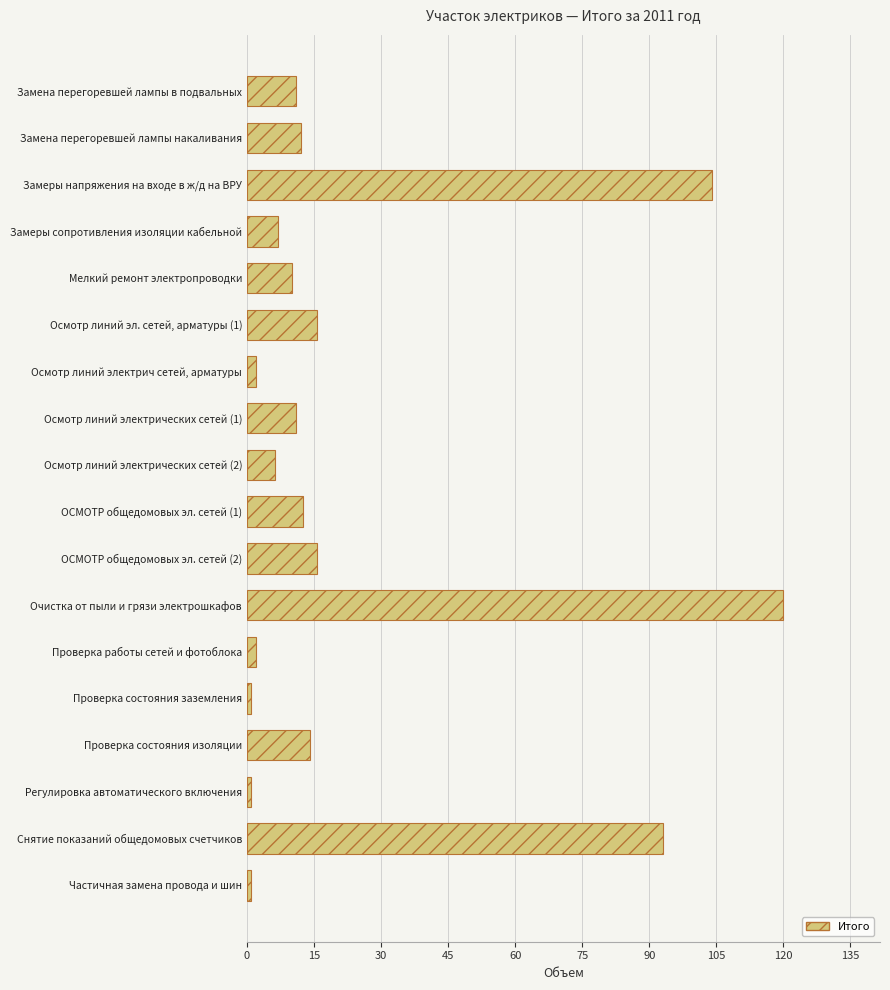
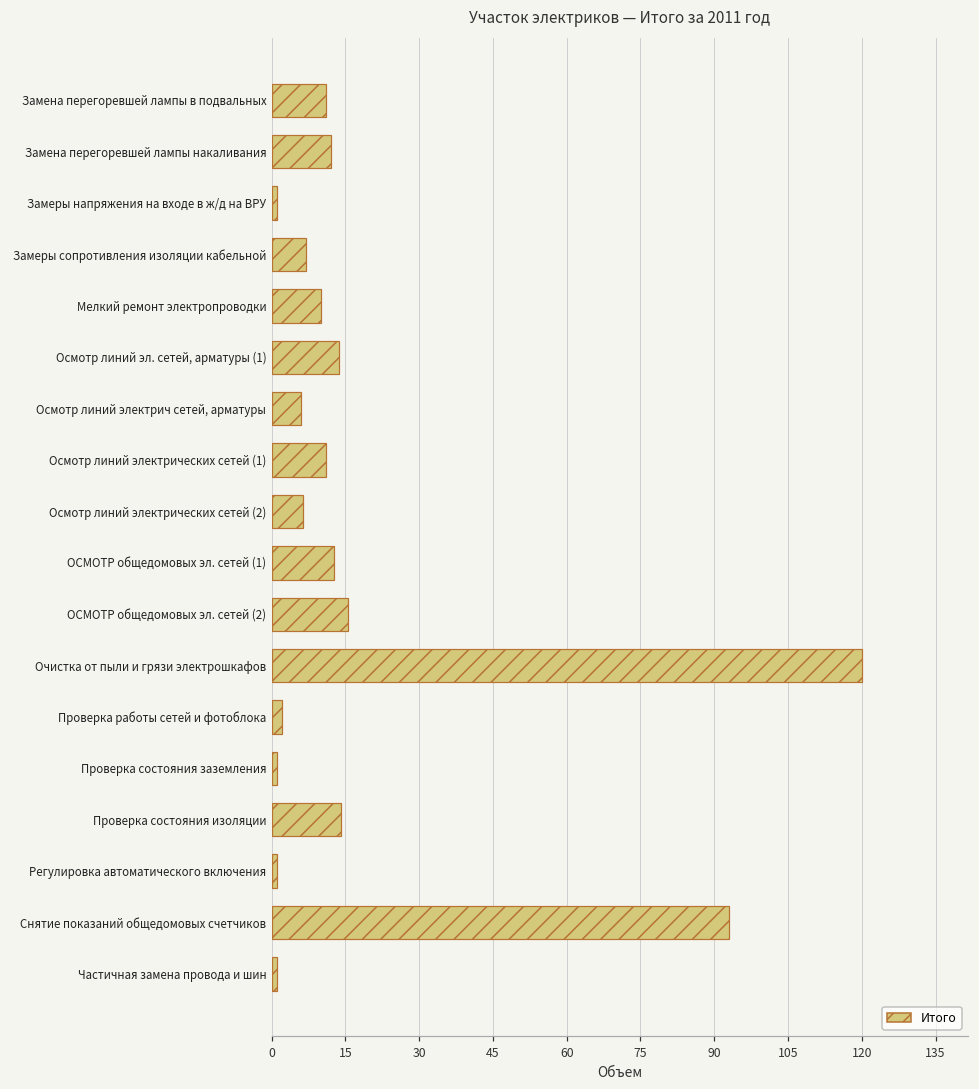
  {
    "Замена перегоревшей лампы в подвальных": 11,
    "Замена перегоревшей лампы накаливания": 12,
-   "Замеры напряжения на входе в ж/д на ВРУ": 104,
+   "Замеры напряжения на входе в ж/д на ВРУ": 1,
    "Замеры сопротивления изоляции кабельной": 7,
    "Мелкий ремонт электропроводки": 10,
-   "Осмотр линий эл. сетей, арматуры (1)": 16,
-   "Осмотр линий электрич сетей, арматуры": 2,
+   "Осмотр линий эл. сетей, арматуры (1)": 14,
+   "Осмотр линий электрич сетей, арматуры": 6,
    "Осмотр линий электрических сетей (1)": 11,
    "Осмотр линий электрических сетей (2)": 6,
    "ОСМОТР общедомовых эл. сетей (1)": 13,
    "ОСМОТР общедомовых эл. сетей (2)": 16,
    "Очистка от пыли и грязи электрошкафов": 120,
    "Проверка работы сетей и фотоблока": 2,
    "Проверка состояния заземления": 1,
    "Проверка состояния изоляции": 14,
    "Регулировка автоматического включения": 1,
    "Снятие показаний общедомовых счетчиков": 93,
    "Частичная замена провода и шин": 1
  }
